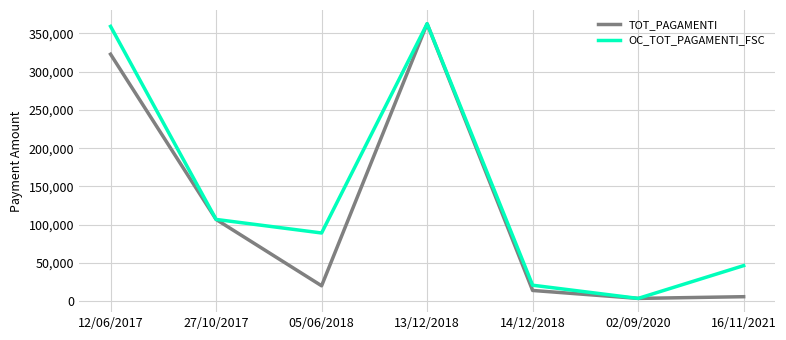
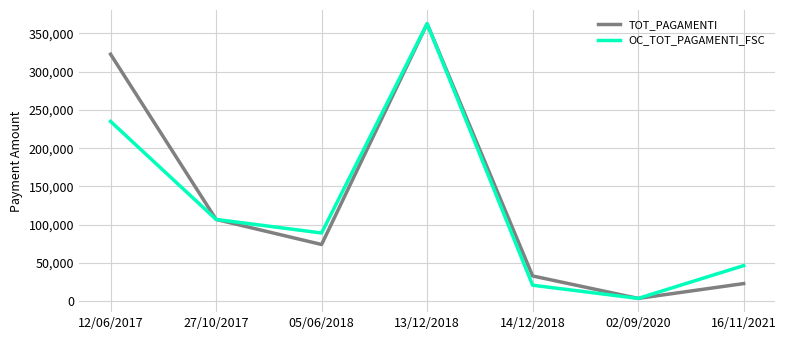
  {
    "TOT_PAGAMENTI": {
      "12/06/2017": "320,000",
-     "05/06/2018": "20,000",
-     "14/12/2018": "10,000",
-     "16/11/2021": "10,000"
+     "05/06/2018": "70,000",
+     "14/12/2018": "30,000",
+     "16/11/2021": "20,000"
    },
    "OC_TOT_PAGAMENTI_FSC": {
-     "12/06/2017": "360,000",
+     "12/06/2017": "230,000",
      "05/06/2018": "90,000",
      "14/12/2018": "20,000",
      "16/11/2021": "50,000"
    }
  }
